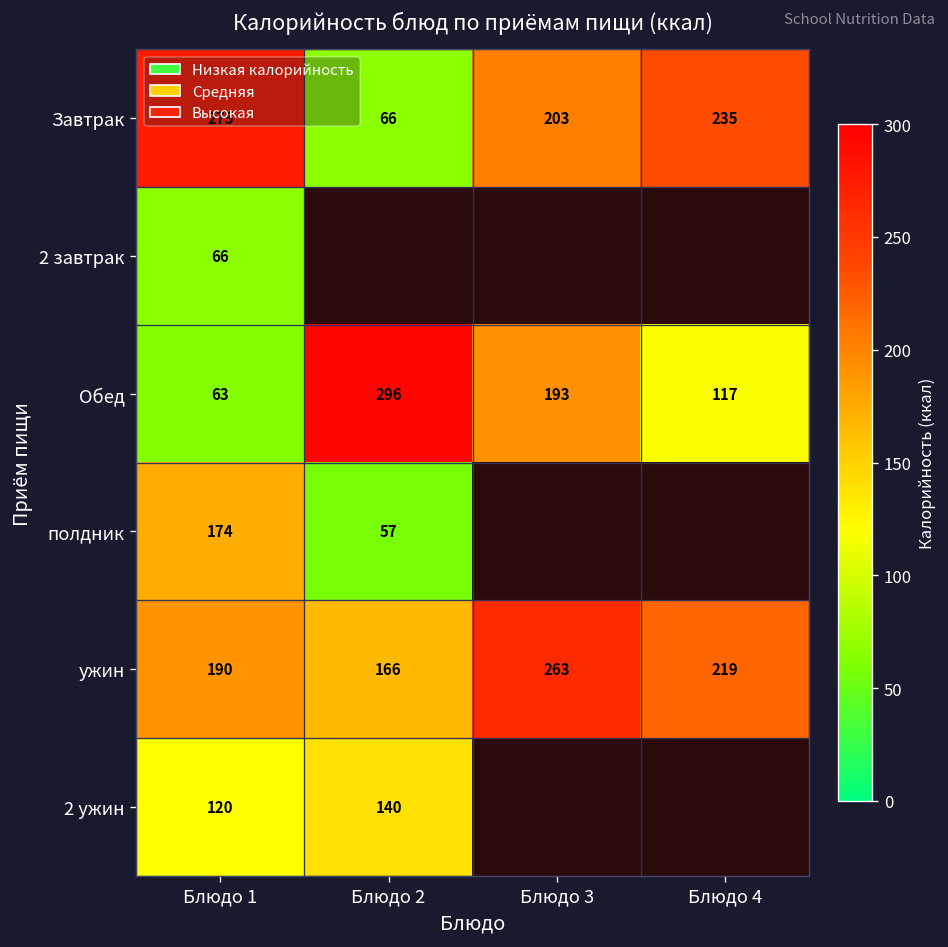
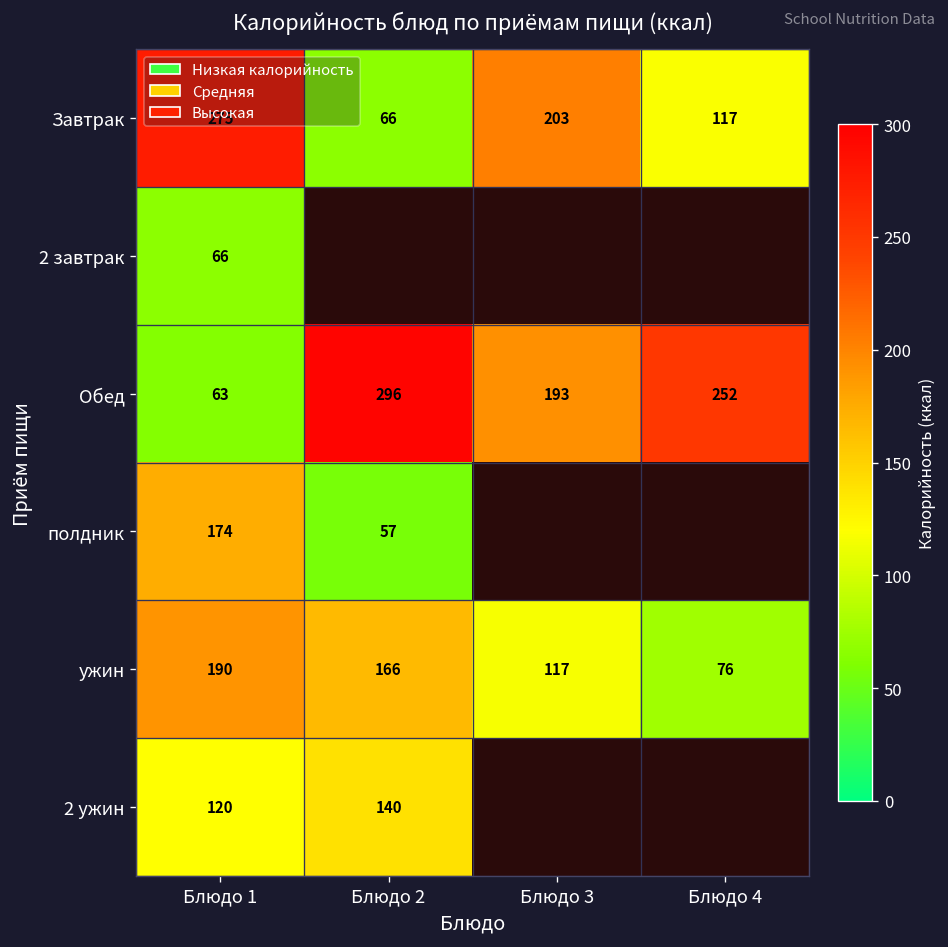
  {
    "Завтрак": {
      "Блюдо 2": 66,
      "Блюдо 3": 203,
-     "Блюдо 4": 235
+     "Блюдо 4": 117
    },
    "2 завтрак": {
      "Блюдо 1": 66
    },
    "Обед": {
      "Блюдо 1": 63,
      "Блюдо 2": 296,
      "Блюдо 3": 193,
-     "Блюдо 4": 117
+     "Блюдо 4": 252
    },
    "полдник": {
      "Блюдо 1": 174,
      "Блюдо 2": 57
    },
    "ужин": {
      "Блюдо 1": 190,
      "Блюдо 2": 166,
-     "Блюдо 3": 263,
-     "Блюдо 4": 219
+     "Блюдо 3": 117,
+     "Блюдо 4": 76
    },
    "2 ужин": {
      "Блюдо 1": 120,
      "Блюдо 2": 140
    }
  }
